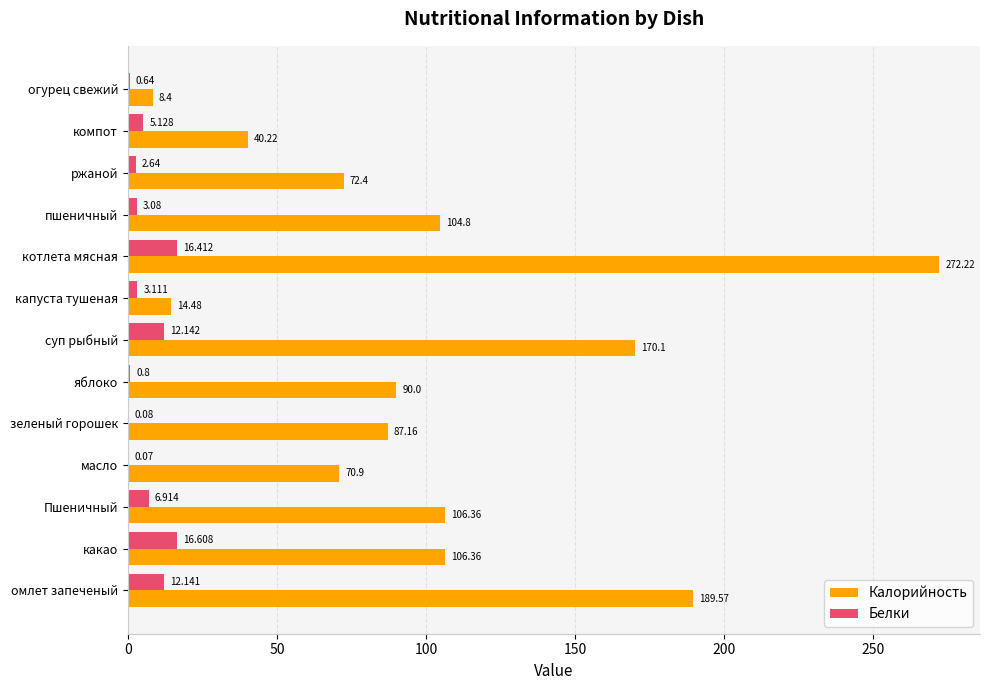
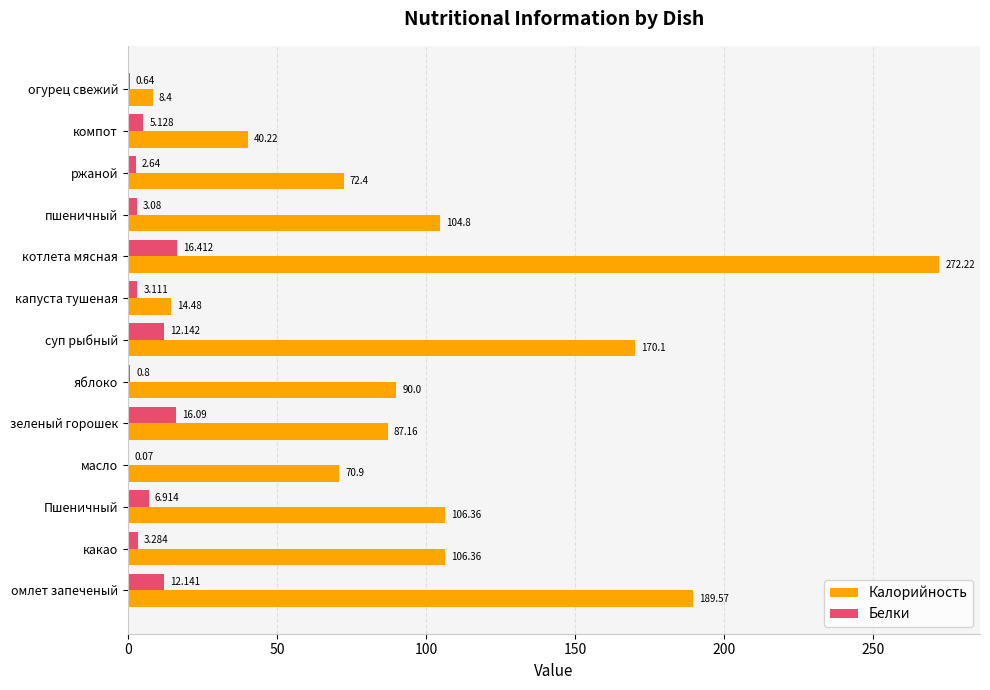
  {
    "Калорийность": {
      "огурец свежий": 8.4,
      "компот": 40.22,
      "ржаной": 72.4,
      "пшеничный": 104.8,
      "котлета мясная": 272.22,
      "капуста тушеная": 14.48,
      "суп рыбный": 170.1,
      "яблоко": 90.0,
      "зеленый горошек": 87.16,
      "масло": 70.9,
      "Пшеничный": 106.36,
      "какао": 106.36,
      "омлет запеченый": 189.57
    },
    "Белки": {
      "огурец свежий": 0.64,
      "компот": 5.128,
      "ржаной": 2.64,
      "пшеничный": 3.08,
      "котлета мясная": 16.412,
      "капуста тушеная": 3.111,
      "суп рыбный": 12.142,
      "яблоко": 0.8,
-     "зеленый горошек": 0.08,
+     "зеленый горошек": 16.09,
      "масло": 0.07,
      "Пшеничный": 6.914,
-     "какао": 16.608,
+     "какао": 3.284,
      "омлет запеченый": 12.141
    }
  }
